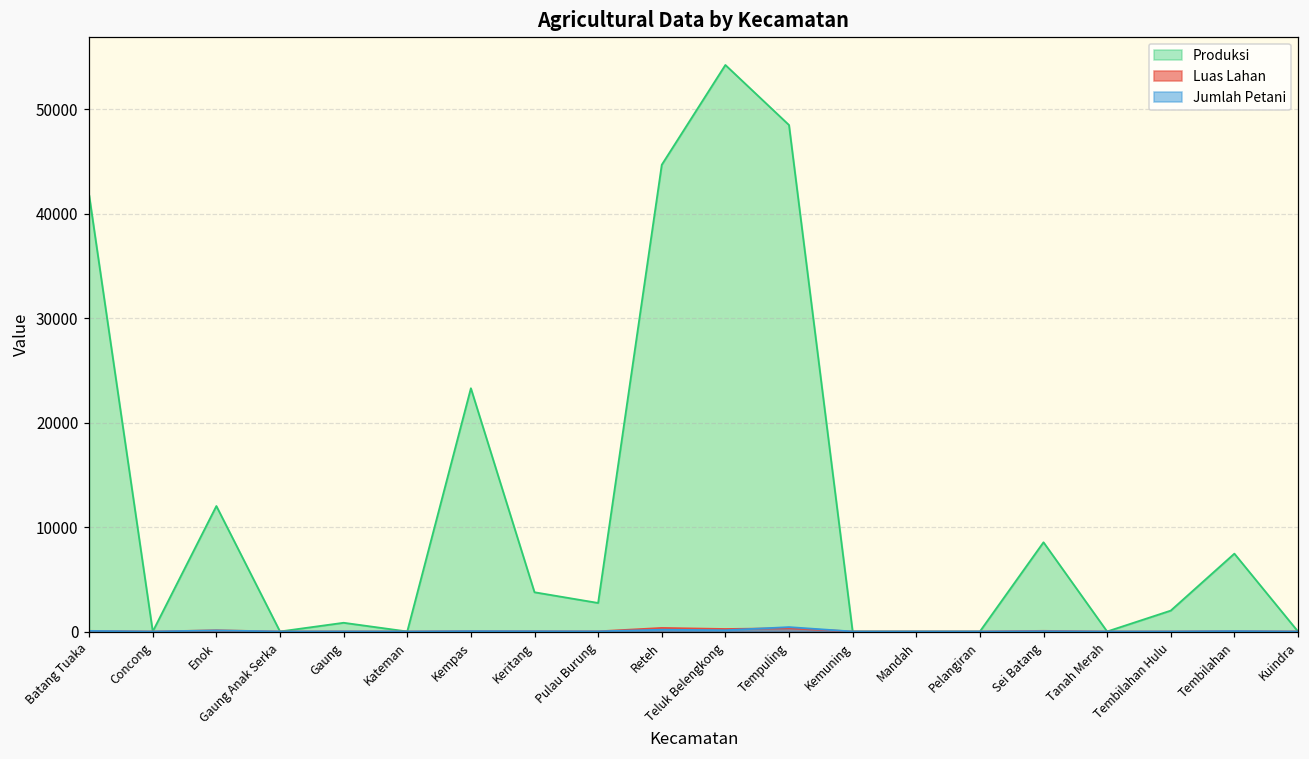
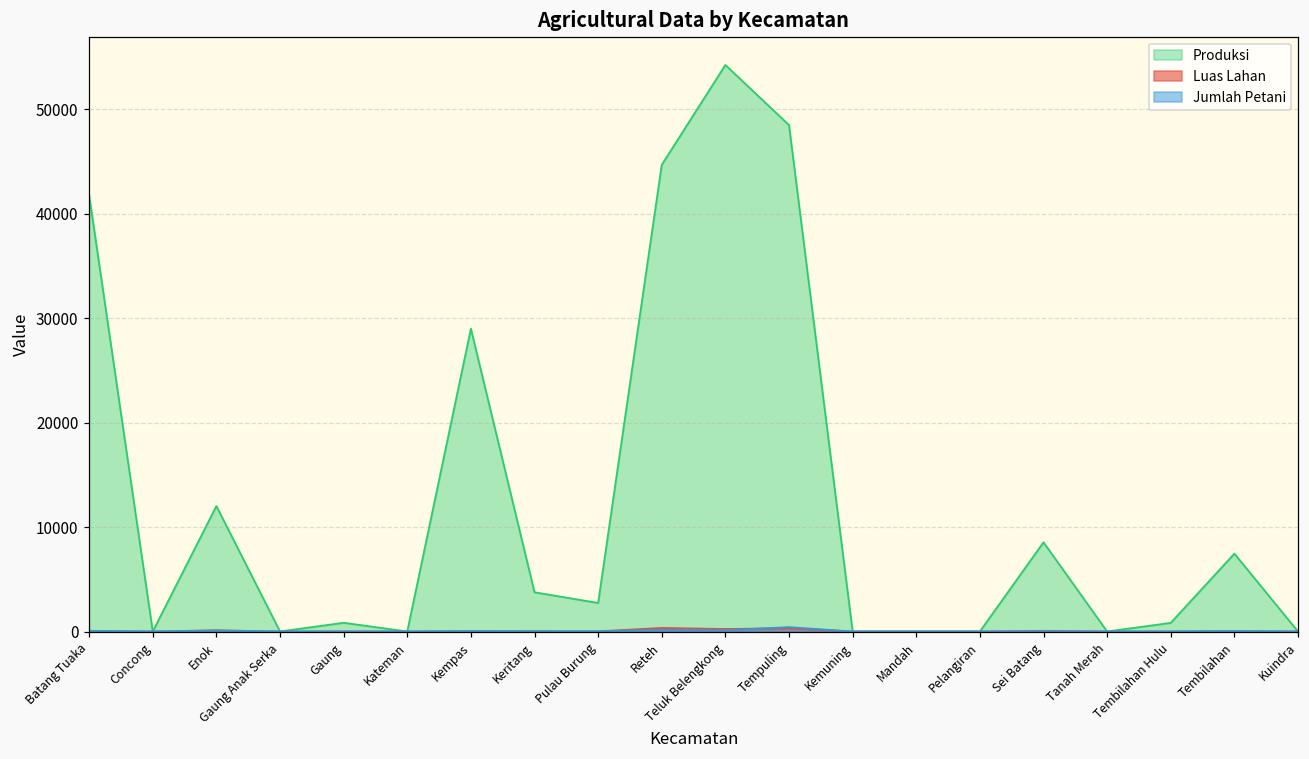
  {
    "Produksi": {
      "Batang Tuaka": 42000,
      "Enok": 12000,
      "Gaung": 1000,
-     "Kempas": 23000,
+     "Kempas": 29000,
      "Keritang": 4000,
      "Pulau Burung": 3000,
      "Reteh": 45000,
      "Teluk Belengkong": 54000,
      "Tempuling": 49000,
      "Sei Batang": 9000,
-     "Tembilahan Hulu": 2000,
+     "Tembilahan Hulu": 1000,
      "Tembilahan": 7000
    }
  }
